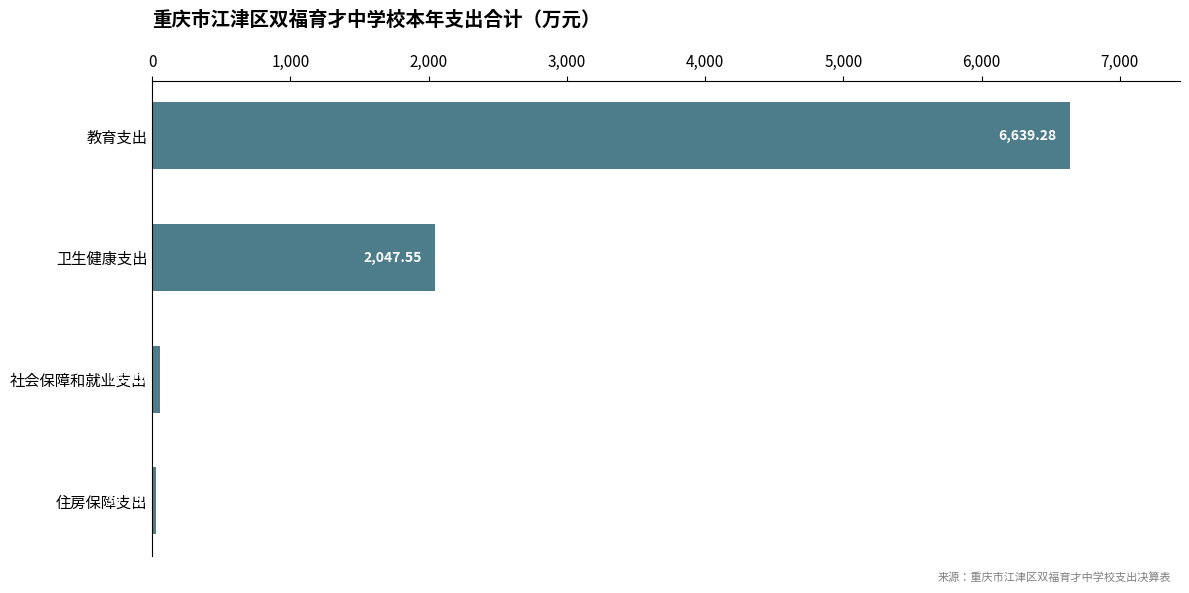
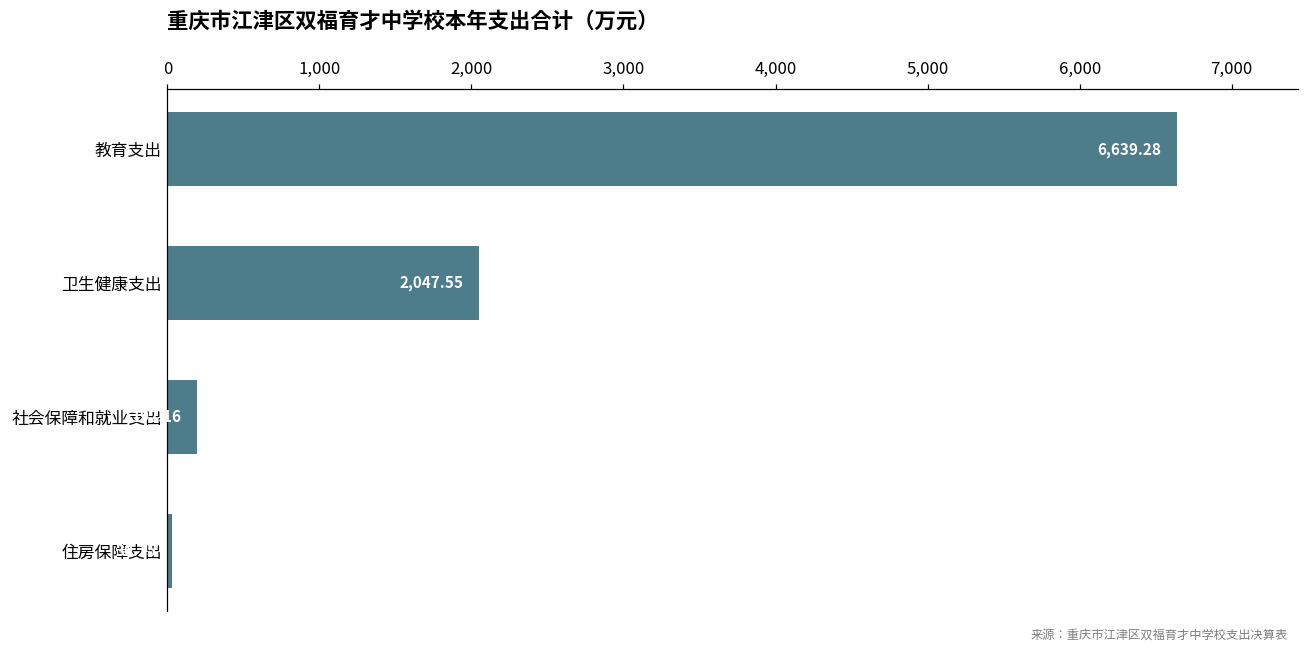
  {
-   "社会保障和就业支出": 60,
+   "社会保障和就业支出": 190,
    "住房保障支出": 30
  }
